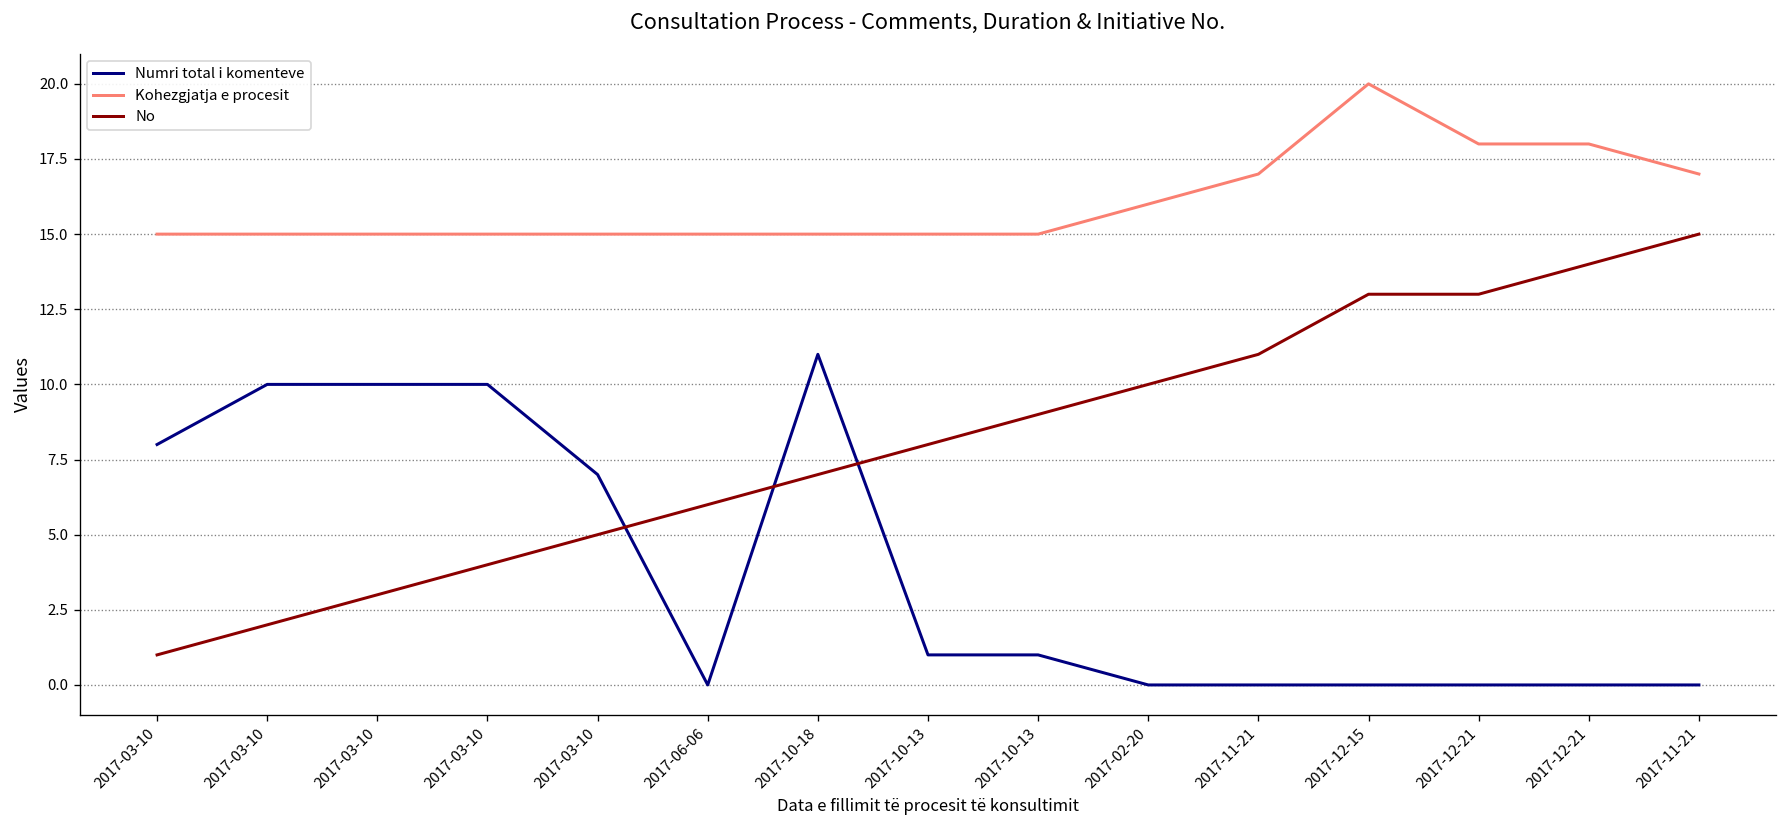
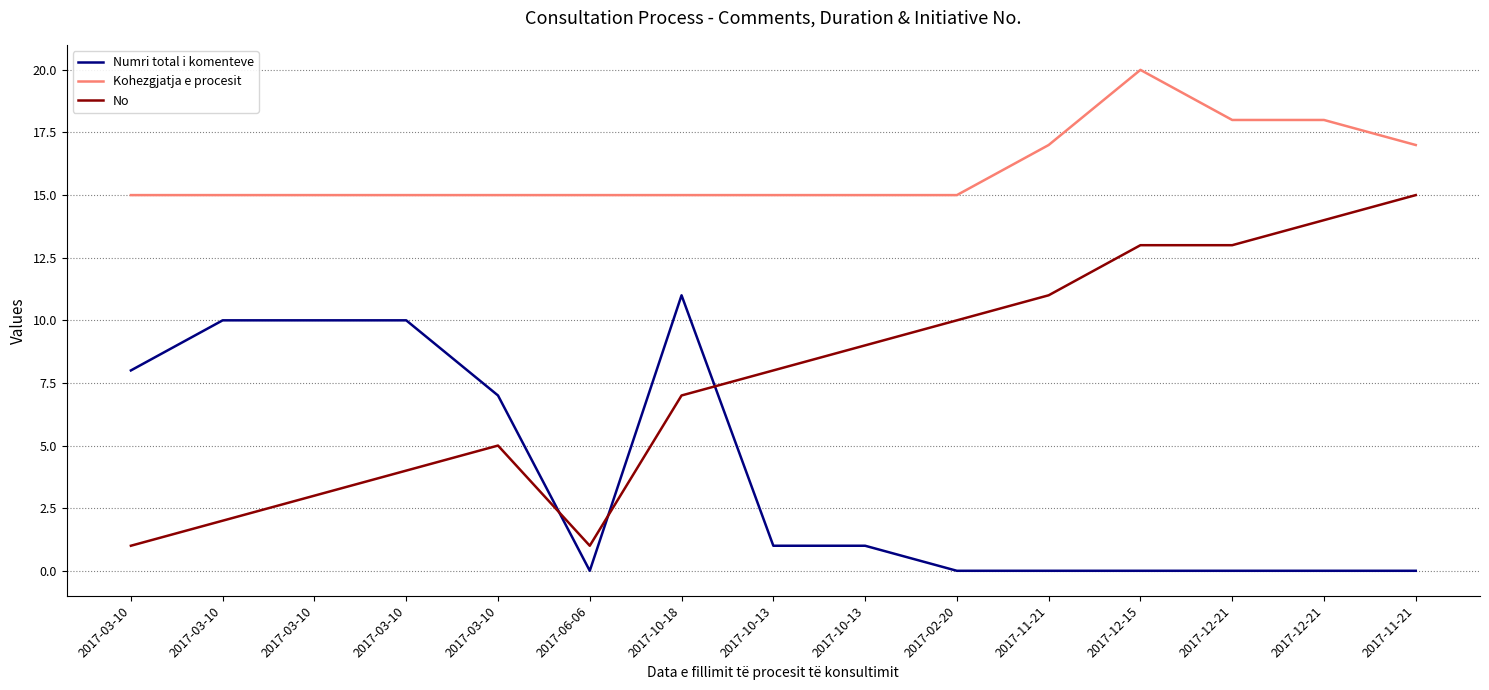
  {
    "Numri total i komenteve": {
      "2017-06-06": 0,
      "2017-10-18": 11,
      "2017-02-20": 0,
      "2017-12-15": 0
    },
    "Kohezgjatja e procesit": {
      "2017-06-06": 15,
      "2017-10-18": 15,
-     "2017-02-20": 16,
+     "2017-02-20": 15,
      "2017-12-15": 20
    },
    "No": {
-     "2017-06-06": 6,
+     "2017-06-06": 1,
      "2017-10-18": 7,
      "2017-02-20": 10,
      "2017-12-15": 13
    }
  }
